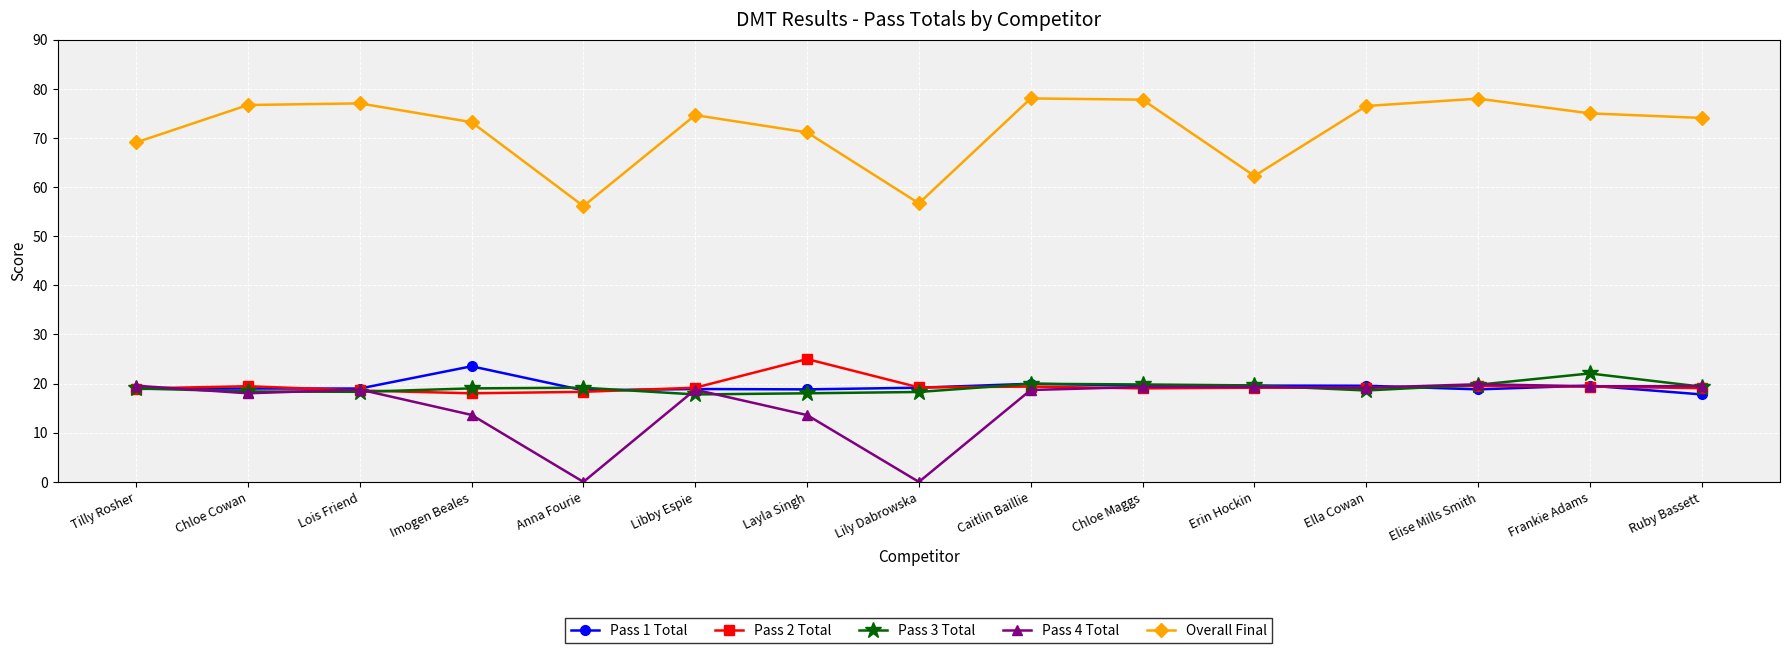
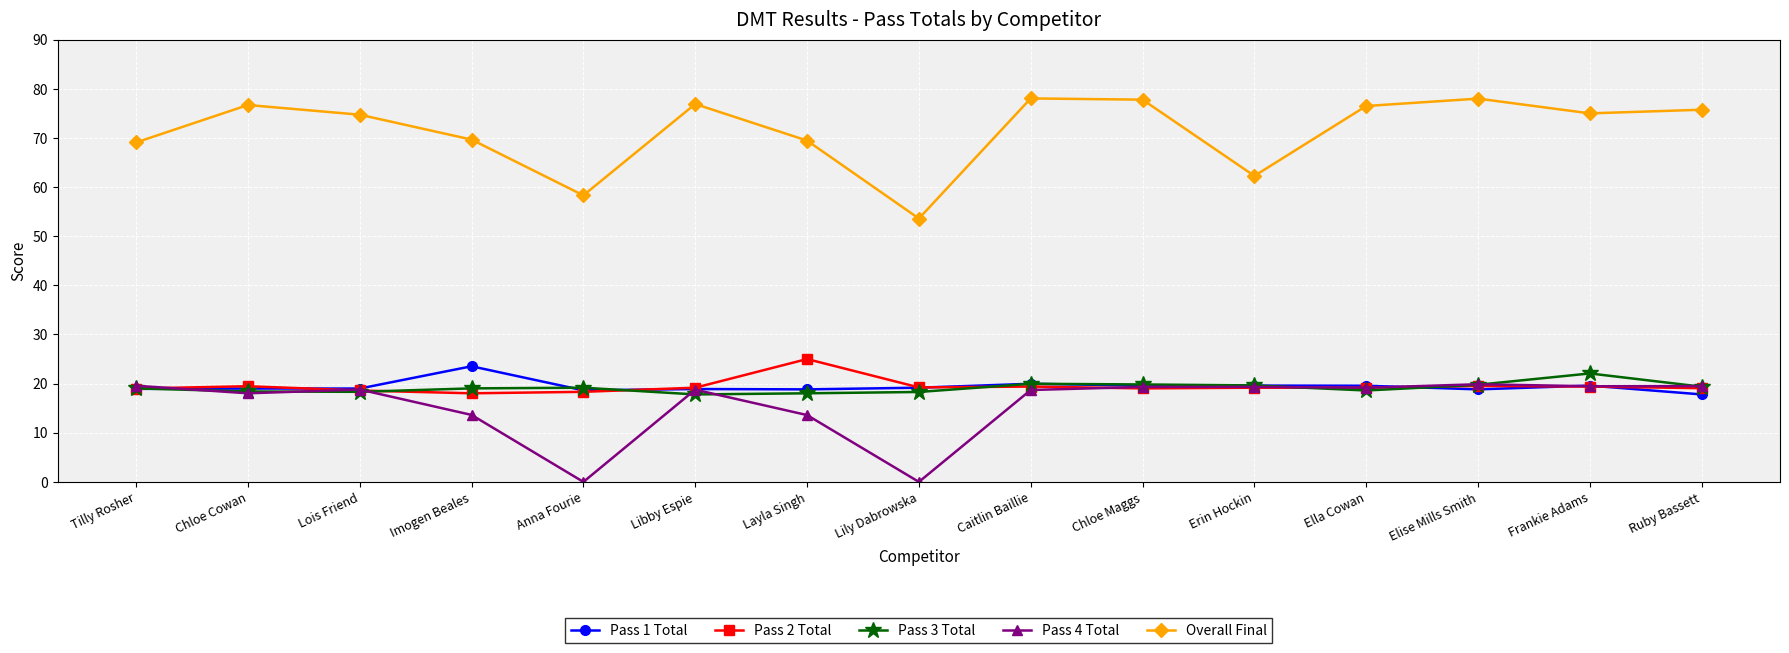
  {
    "Pass 1 Total": {
      "Imogen Beales": 24,
      "Layla Singh": 19,
      "Elise Mills Smith": 19,
      "Ruby Bassett": 18
    },
    "Pass 2 Total": {
      "Imogen Beales": 18,
      "Layla Singh": 25,
      "Caitlin Baillie": 19
    },
    "Pass 3 Total": {
      "Imogen Beales": 19,
      "Anna Fourie": 19,
      "Libby Espie": 18,
      "Layla Singh": 18,
      "Lily Dabrowska": 18,
      "Ella Cowan": 19,
      "Frankie Adams": 22
    },
    "Pass 4 Total": {
      "Tilly Rosher": 20,
      "Imogen Beales": 14,
      "Anna Fourie": 0,
      "Layla Singh": 14,
      "Lily Dabrowska": 0,
      "Caitlin Baillie": 19
    },
    "Overall Final": {
      "Tilly Rosher": 69,
      "Chloe Cowan": 77,
-     "Lois Friend": 77,
-     "Imogen Beales": 73,
-     "Anna Fourie": 56,
-     "Libby Espie": 75,
-     "Layla Singh": 71,
-     "Lily Dabrowska": 57,
+     "Lois Friend": 75,
+     "Imogen Beales": 70,
+     "Anna Fourie": 58,
+     "Libby Espie": 77,
+     "Layla Singh": 69,
+     "Lily Dabrowska": 54,
      "Caitlin Baillie": 78,
      "Chloe Maggs": 78,
      "Erin Hockin": 62,
      "Ella Cowan": 77,
      "Elise Mills Smith": 78,
      "Frankie Adams": 75,
-     "Ruby Bassett": 74
+     "Ruby Bassett": 76
    }
  }
